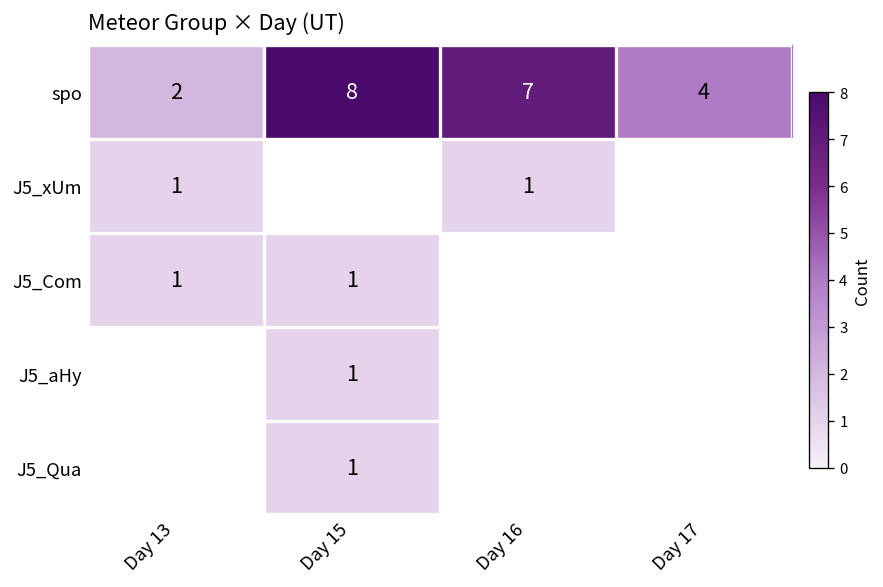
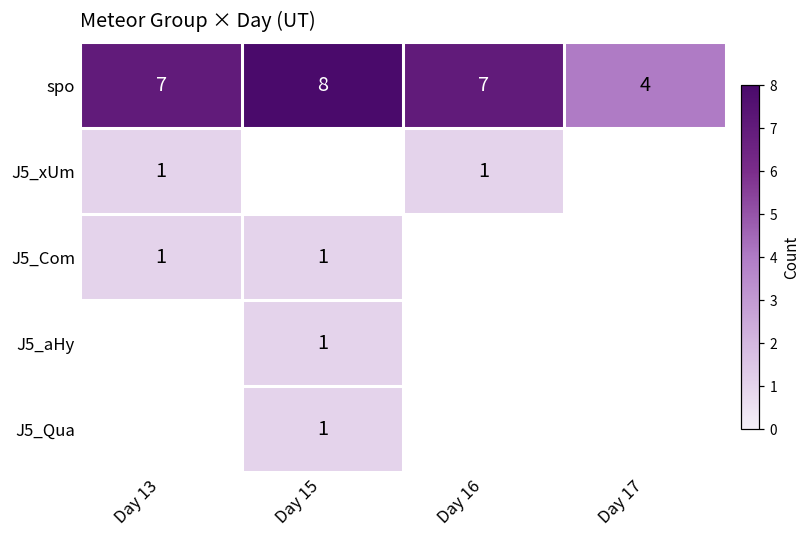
  {
    "spo": {
-     "Day 13": 2,
+     "Day 13": 7,
      "Day 15": 8,
      "Day 16": 7,
      "Day 17": 4
    },
    "J5_xUm": {
      "Day 13": 1,
      "Day 16": 1
    },
    "J5_Com": {
      "Day 13": 1,
      "Day 15": 1
    },
    "J5_aHy": {
      "Day 15": 1
    },
    "J5_Qua": {
      "Day 15": 1
    }
  }
